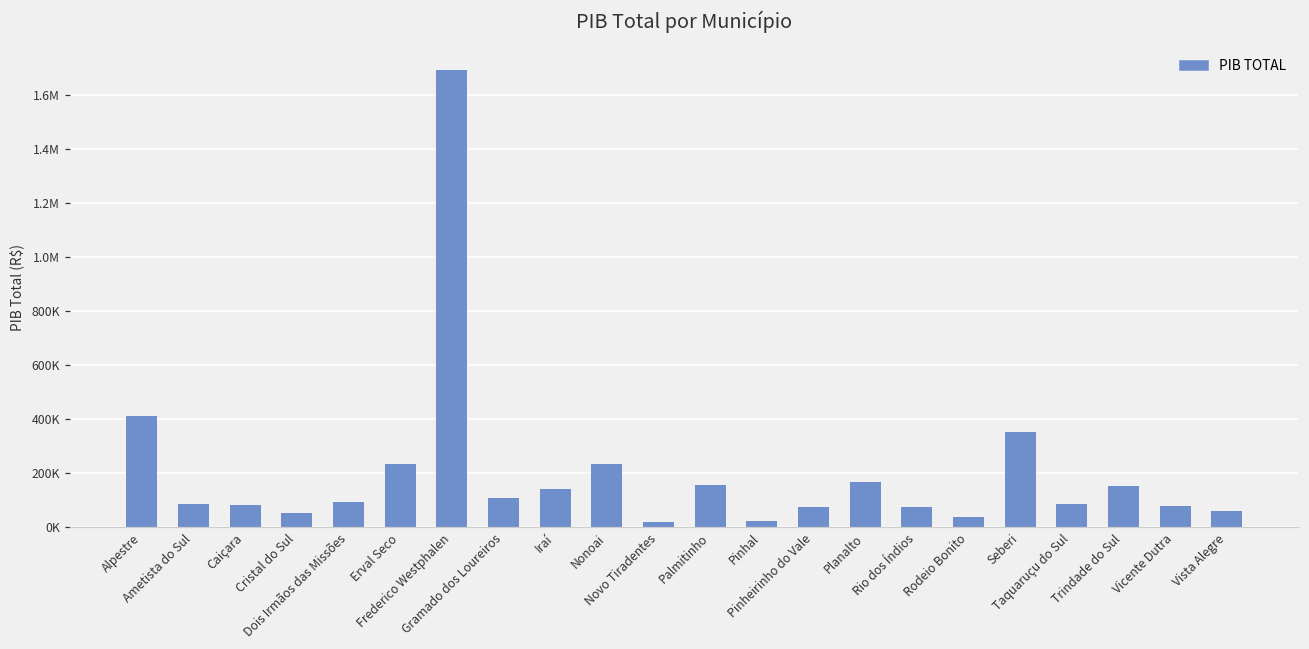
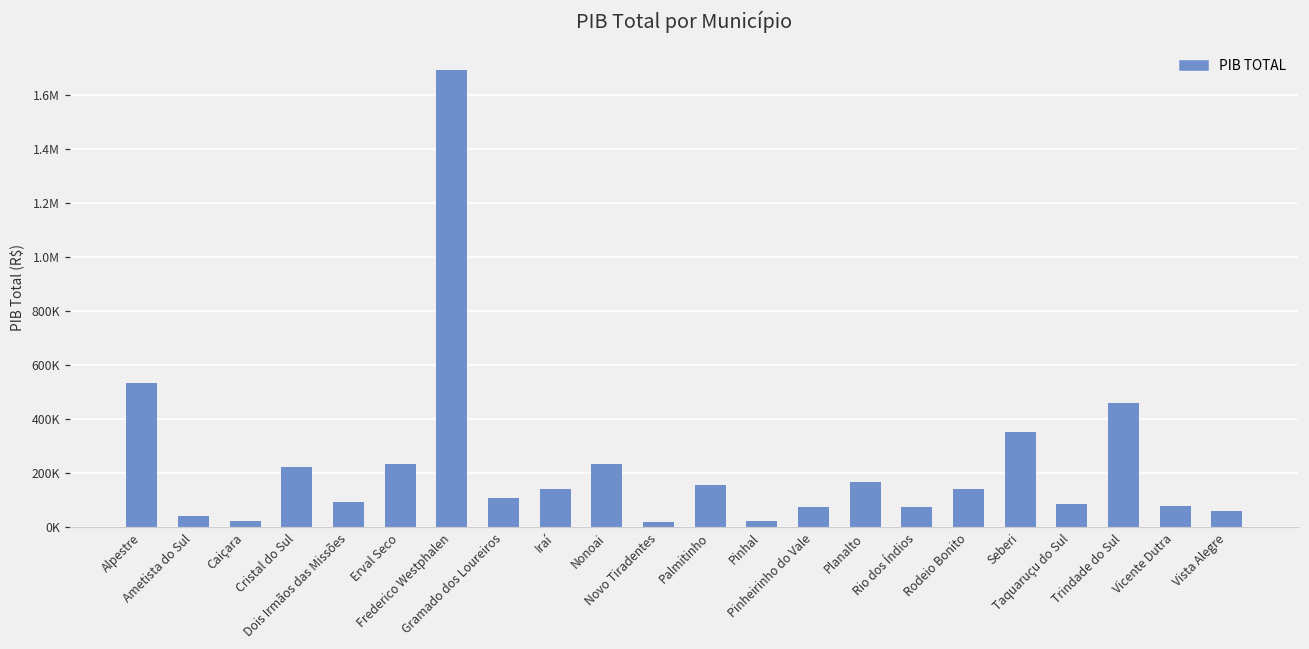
  {
-   "Alpestre": 410000,
-   "Ametista do Sul": 90000,
-   "Caiçara": 80000,
-   "Cristal do Sul": 50000,
+   "Alpestre": 540000,
+   "Ametista do Sul": 40000,
+   "Caiçara": 20000,
+   "Cristal do Sul": 220000,
    "Dois Irmãos das Missões": 90000,
    "Erval Seco": 230000,
    "Frederico Westphalen": 1690000,
    "Gramado dos Loureiros": 110000,
    "Iraí": 140000,
    "Nonoai": 230000,
    "Novo Tiradentes": 20000,
    "Palmitinho": 160000,
    "Pinhal": 20000,
    "Pinheirinho do Vale": 70000,
    "Planalto": 170000,
    "Rio dos Índios": 70000,
-   "Rodeio Bonito": 40000,
+   "Rodeio Bonito": 140000,
    "Seberi": 350000,
    "Taquaruçu do Sul": 90000,
-   "Trindade do Sul": 150000,
+   "Trindade do Sul": 460000,
    "Vicente Dutra": 80000,
    "Vista Alegre": 60000
  }
